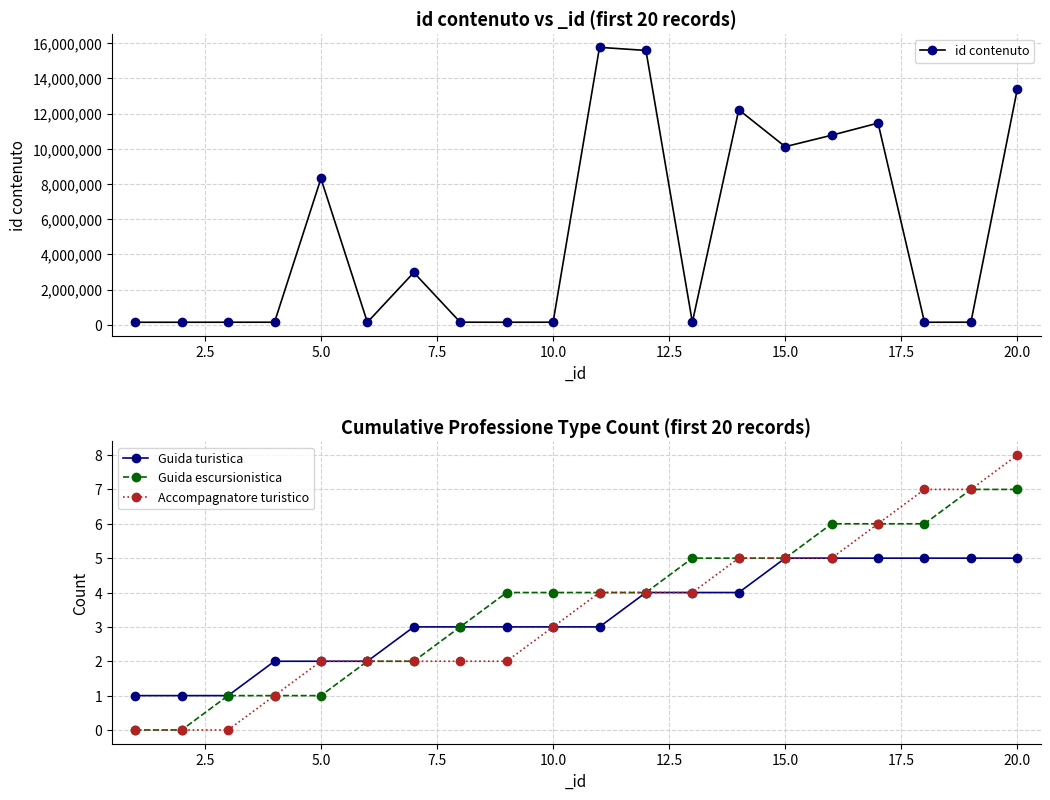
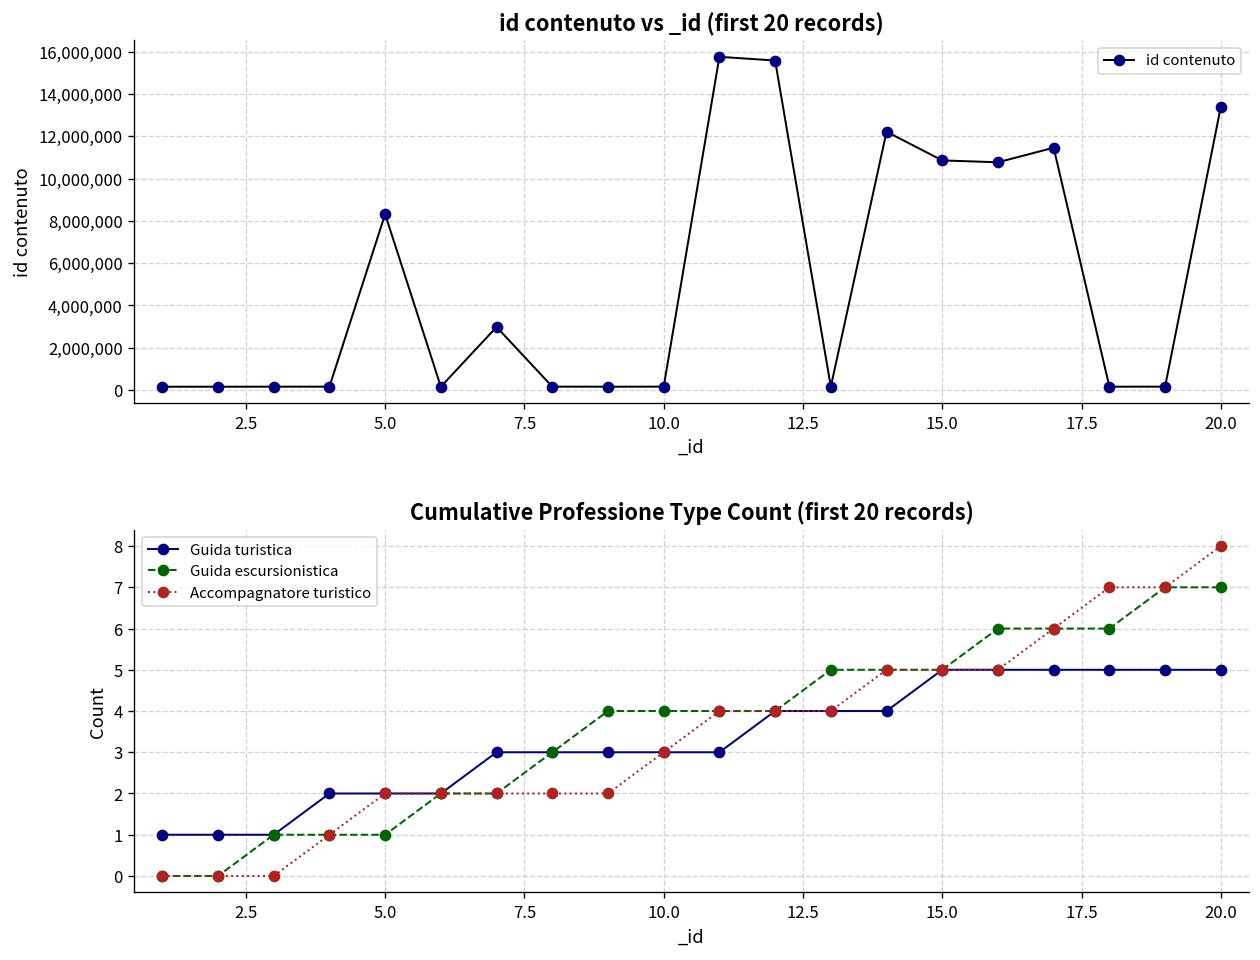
  {
    "id contenuto vs _id (first 20 records)": {
      "5.0": "8,300,000",
      "10.0": "100,000",
-     "15.0": "10,100,000",
+     "15.0": "10,900,000",
      "20.0": "13,400,000"
    },
    "Cumulative Professione Type Count (first 20 records)": {
      "Guida turistica": {
        "20.0": "5.0"
      },
      "Guida escursionistica": {
        "5.0": "1.0",
        "10.0": "4.0",
        "20.0": "7.0"
      },
      "Accompagnatore turistico": {
        "20.0": "8.0"
      }
    }
  }
